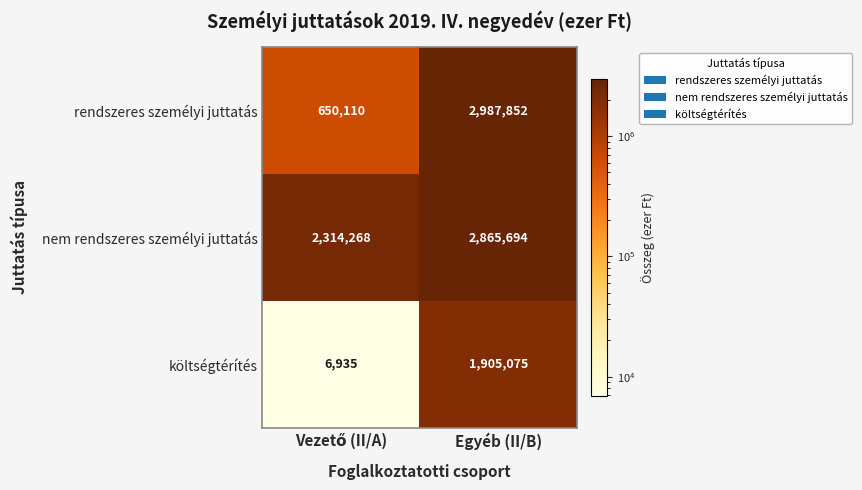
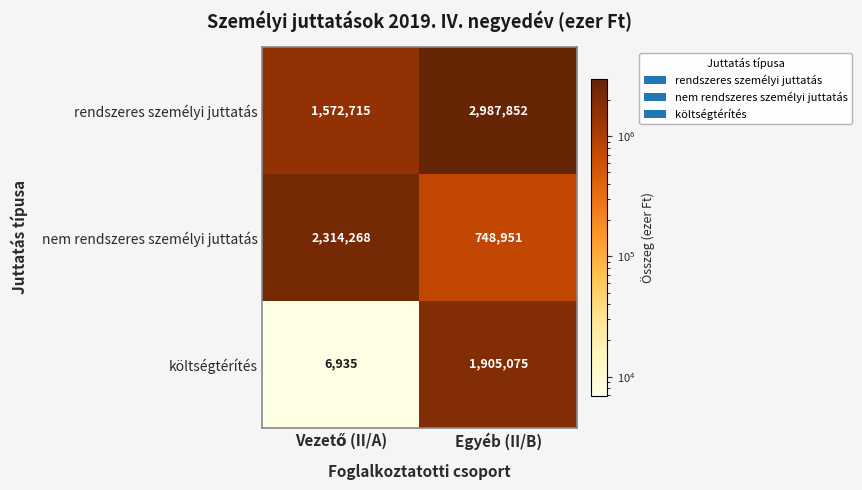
  {
    "rendszeres személyi juttatás": {
-     "Vezető (II/A)": "650,110",
+     "Vezető (II/A)": "1,572,715",
      "Egyéb (II/B)": "2,987,852"
    },
    "nem rendszeres személyi juttatás": {
      "Vezető (II/A)": "2,314,268",
-     "Egyéb (II/B)": "2,865,694"
+     "Egyéb (II/B)": "748,951"
    },
    "költségtérítés": {
      "Vezető (II/A)": "6,935",
      "Egyéb (II/B)": "1,905,075"
    }
  }
